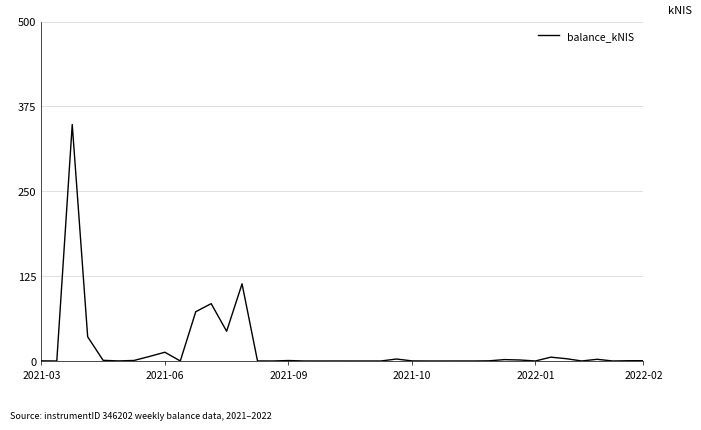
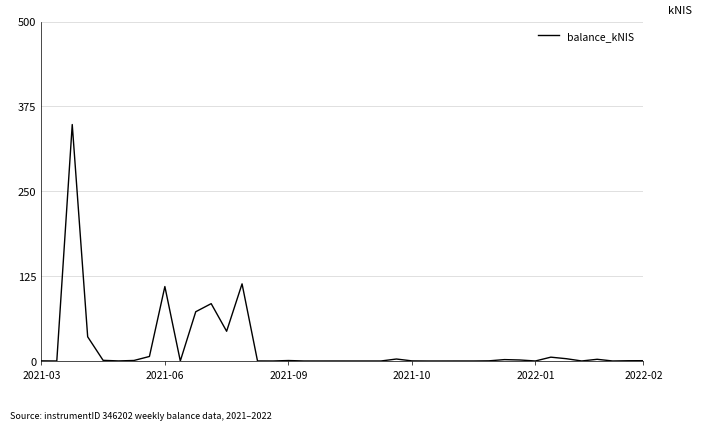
  {
    "2021-03": 0,
-   "2021-06": 10,
+   "2021-06": 110,
    "2021-09": 0,
    "2021-10": 0,
    "2022-01": 0,
    "2022-02": 0
  }
